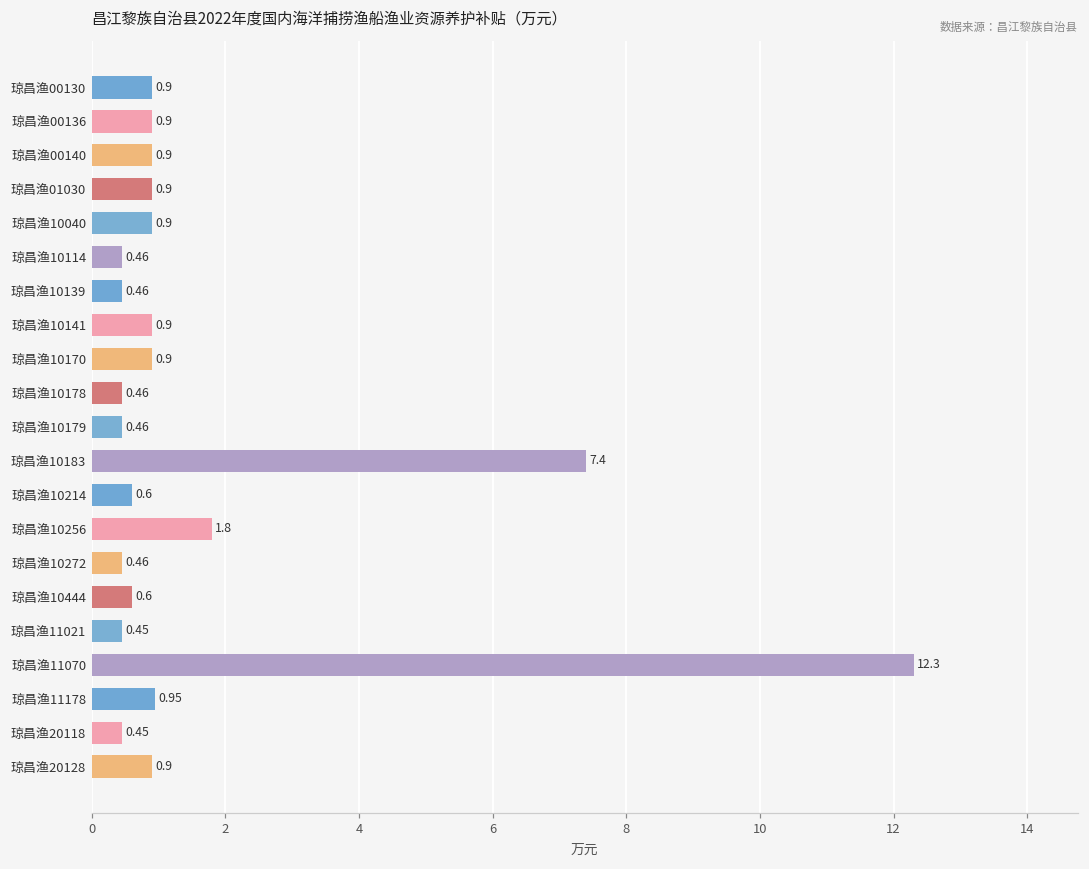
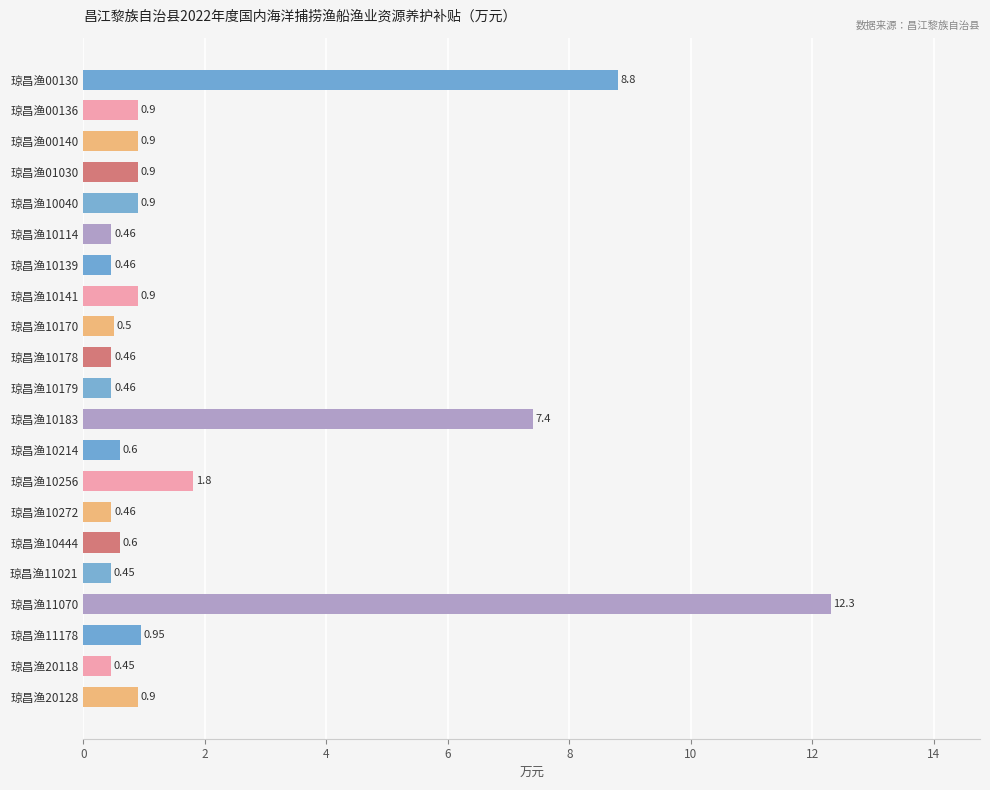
  {
-   "琼昌渔00130": 0.9,
+   "琼昌渔00130": 8.8,
    "琼昌渔00136": 0.9,
    "琼昌渔00140": 0.9,
    "琼昌渔01030": 0.9,
    "琼昌渔10040": 0.9,
    "琼昌渔10114": 0.46,
    "琼昌渔10139": 0.46,
    "琼昌渔10141": 0.9,
-   "琼昌渔10170": 0.9,
+   "琼昌渔10170": 0.5,
    "琼昌渔10178": 0.46,
    "琼昌渔10179": 0.46,
    "琼昌渔10183": 7.4,
    "琼昌渔10214": 0.6,
    "琼昌渔10256": 1.8,
    "琼昌渔10272": 0.46,
    "琼昌渔10444": 0.6,
    "琼昌渔11021": 0.45,
    "琼昌渔11070": 12.3,
    "琼昌渔11178": 0.95,
    "琼昌渔20118": 0.45,
    "琼昌渔20128": 0.9
  }
